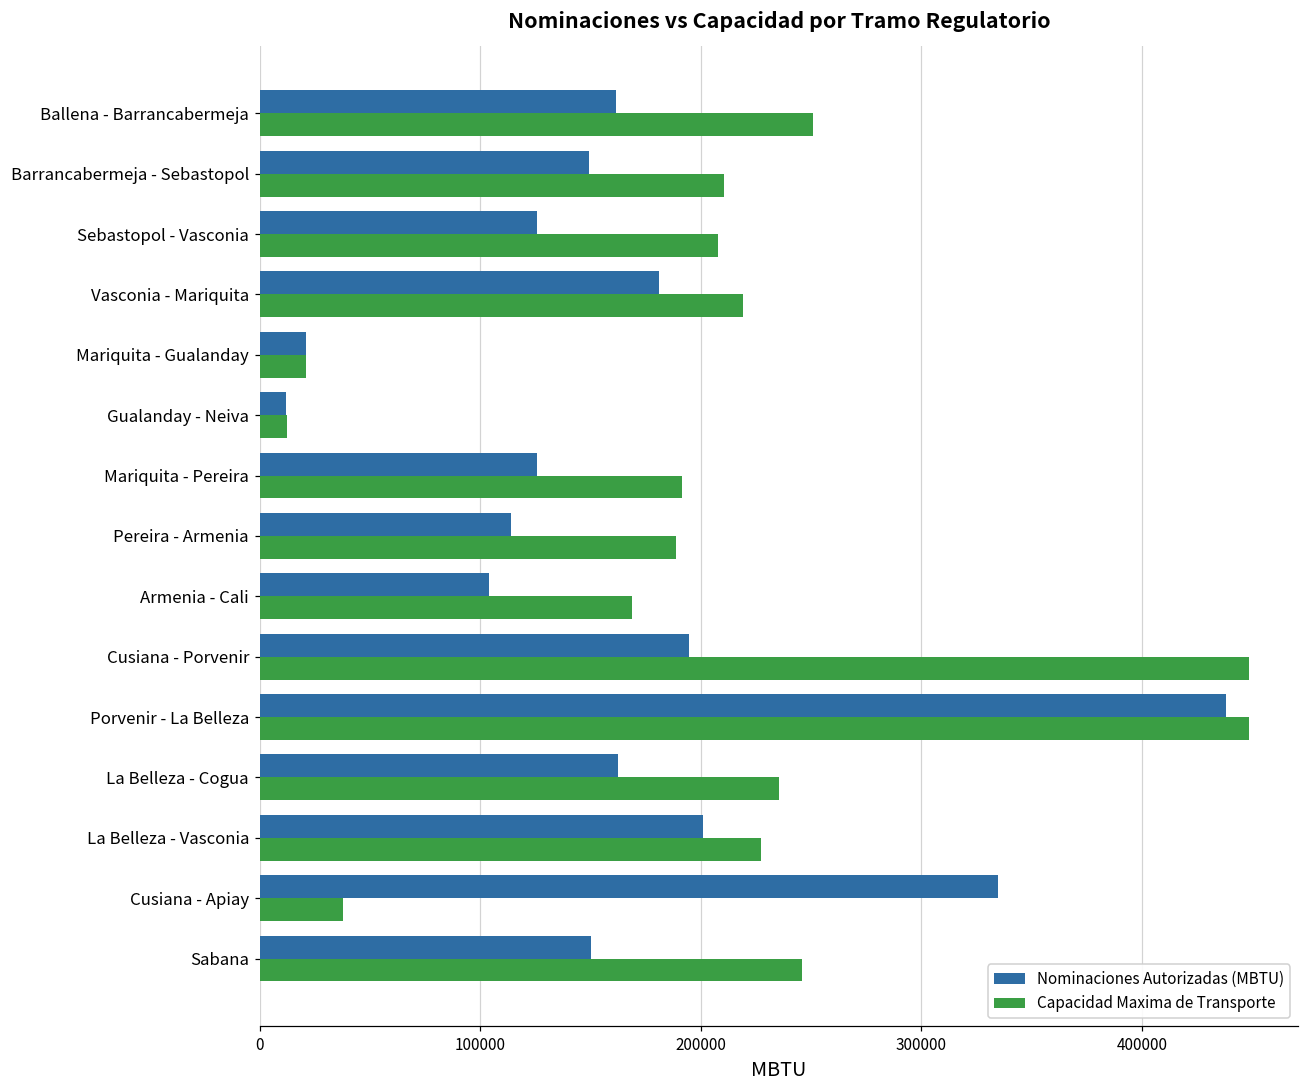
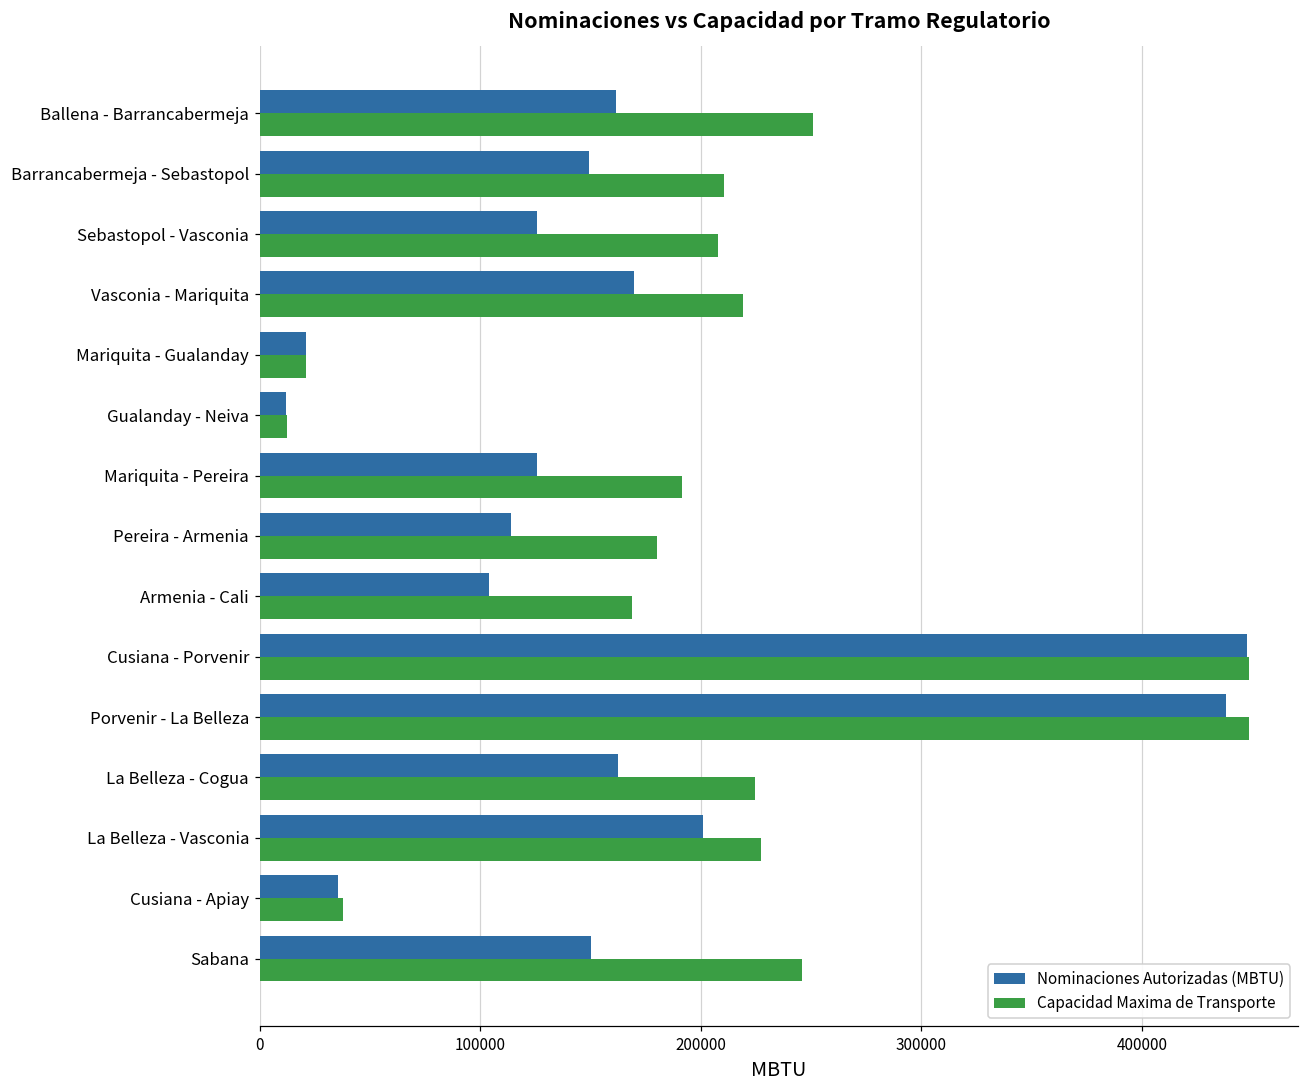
  {
    "Nominaciones Autorizadas (MBTU)": {
      "Ballena - Barrancabermeja": 162000,
      "Barrancabermeja - Sebastopol": 149000,
      "Sebastopol - Vasconia": 126000,
-     "Vasconia - Mariquita": 181000,
+     "Vasconia - Mariquita": 169000,
      "Mariquita - Gualanday": 21000,
      "Gualanday - Neiva": 12000,
      "Mariquita - Pereira": 126000,
      "Pereira - Armenia": 114000,
      "Armenia - Cali": 104000,
-     "Cusiana - Porvenir": 195000,
+     "Cusiana - Porvenir": 448000,
      "Porvenir - La Belleza": 438000,
      "La Belleza - Cogua": 162000,
      "La Belleza - Vasconia": 201000,
-     "Cusiana - Apiay": 335000,
+     "Cusiana - Apiay": 35000,
      "Sabana": 150000
    },
    "Capacidad Maxima de Transporte": {
      "Ballena - Barrancabermeja": 251000,
      "Barrancabermeja - Sebastopol": 210000,
      "Sebastopol - Vasconia": 208000,
      "Vasconia - Mariquita": 219000,
      "Mariquita - Gualanday": 21000,
      "Gualanday - Neiva": 13000,
      "Mariquita - Pereira": 192000,
-     "Pereira - Armenia": 189000,
+     "Pereira - Armenia": 180000,
      "Armenia - Cali": 169000,
      "Cusiana - Porvenir": 448000,
      "Porvenir - La Belleza": 448000,
-     "La Belleza - Cogua": 235000,
+     "La Belleza - Cogua": 225000,
      "La Belleza - Vasconia": 227000,
      "Cusiana - Apiay": 38000,
      "Sabana": 246000
    }
  }
